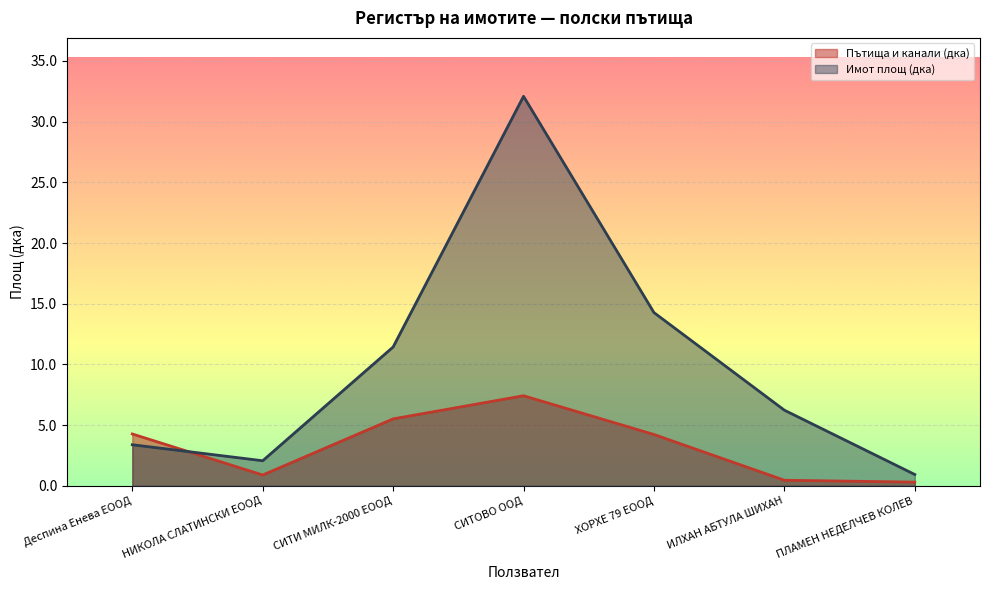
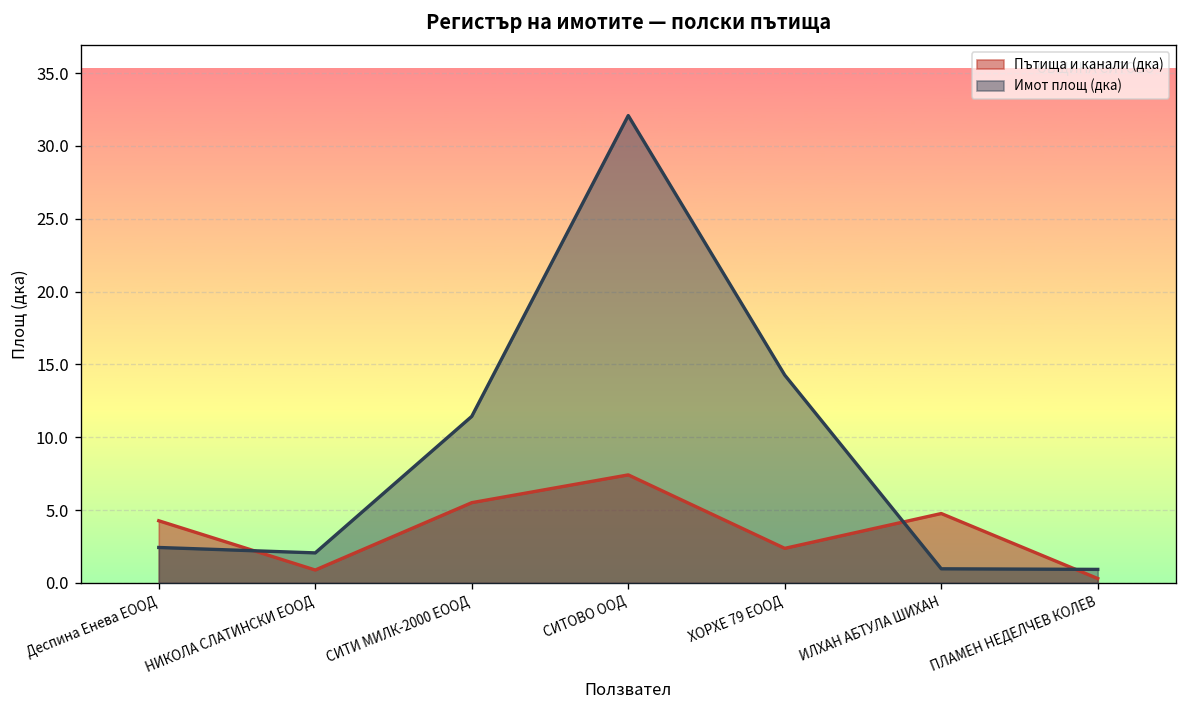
  {
    "Пътища и канали (дка)": {
      "Деспина Енева ЕООД": 4.3,
      "НИКОЛА СЛАТИНСКИ ЕООД": 0.9,
      "СИТИ МИЛК-2000 ЕООД": 5.5,
      "СИТОВО ООД": 7.4,
-     "ХОРХЕ 79 ЕООД": 4.2,
-     "ИЛХАН АБТУЛА ШИХАН": 0.5,
+     "ХОРХЕ 79 ЕООД": 2.4,
+     "ИЛХАН АБТУЛА ШИХАН": 4.8,
      "ПЛАМЕН НЕДЕЛЧЕВ КОЛЕВ": 0.3
    },
    "Имот площ (дка)": {
-     "Деспина Енева ЕООД": 3.4,
+     "Деспина Енева ЕООД": 2.4,
      "НИКОЛА СЛАТИНСКИ ЕООД": 2.1,
      "СИТИ МИЛК-2000 ЕООД": 11.4,
      "СИТОВО ООД": 32.1,
      "ХОРХЕ 79 ЕООД": 14.3,
-     "ИЛХАН АБТУЛА ШИХАН": 6.2,
+     "ИЛХАН АБТУЛА ШИХАН": 1.0,
      "ПЛАМЕН НЕДЕЛЧЕВ КОЛЕВ": 0.9
    }
  }
